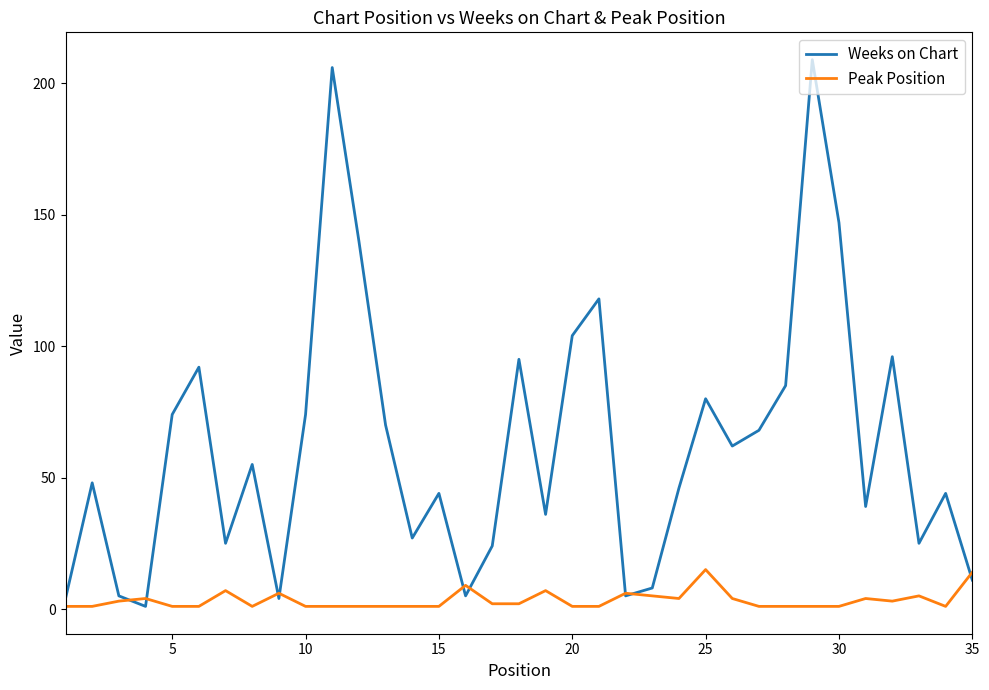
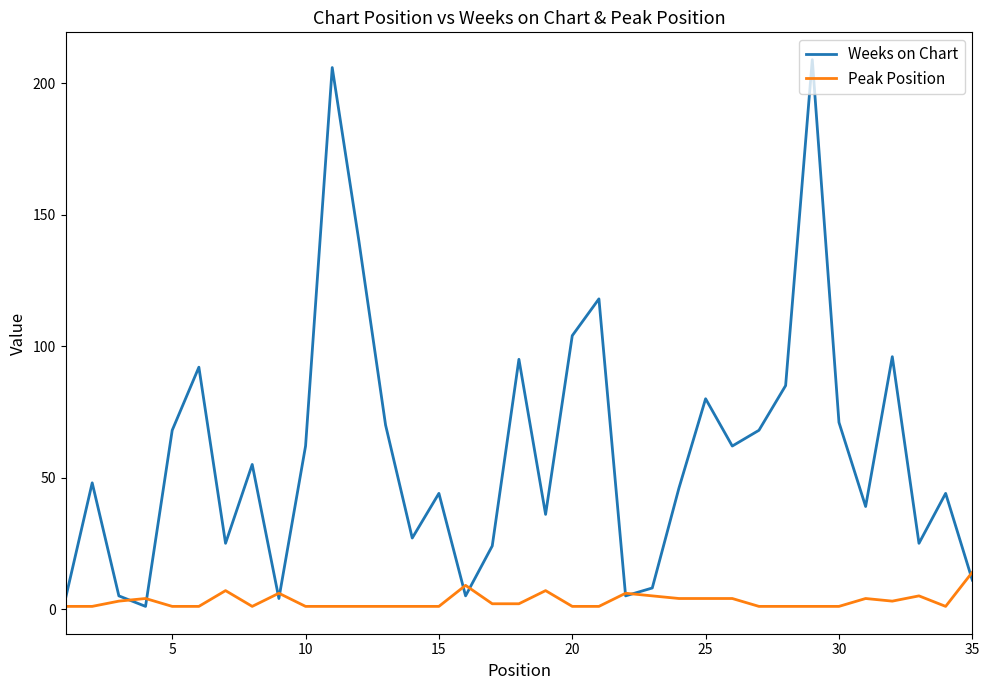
  {
    "Weeks on Chart": {
-     "5": 74,
-     "10": 74,
+     "5": 68,
+     "10": 62,
      "15": 44,
      "20": 104,
      "25": 80,
-     "30": 147,
+     "30": 71,
      "35": 11
    },
    "Peak Position": {
      "5": 1,
      "10": 1,
      "15": 1,
      "20": 1,
-     "25": 15,
+     "25": 4,
      "30": 1,
      "35": 14
    }
  }
